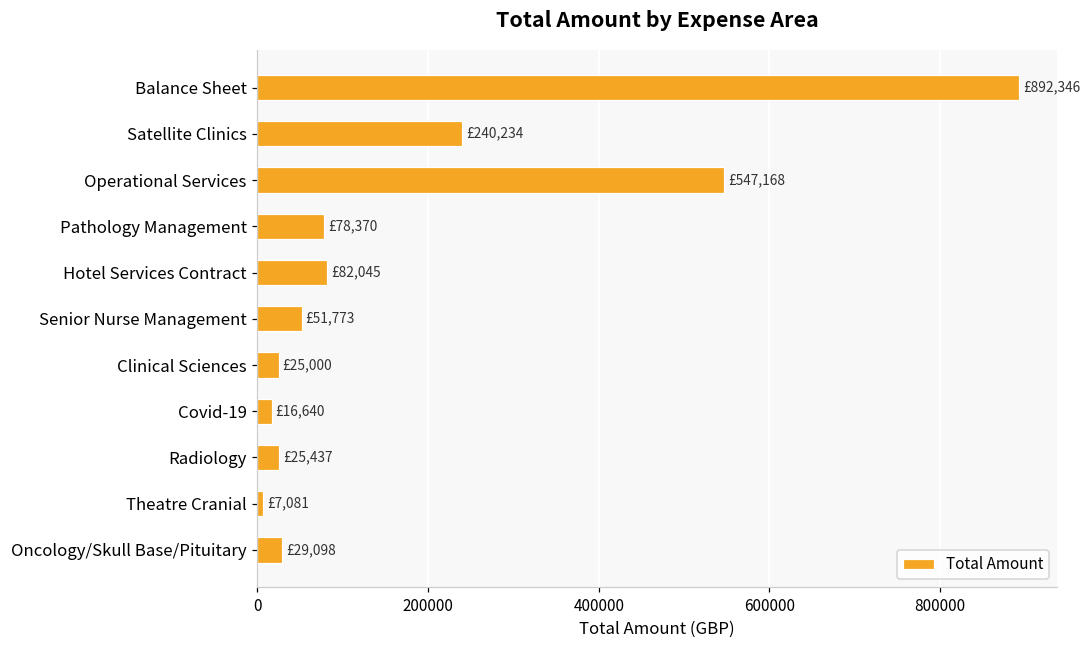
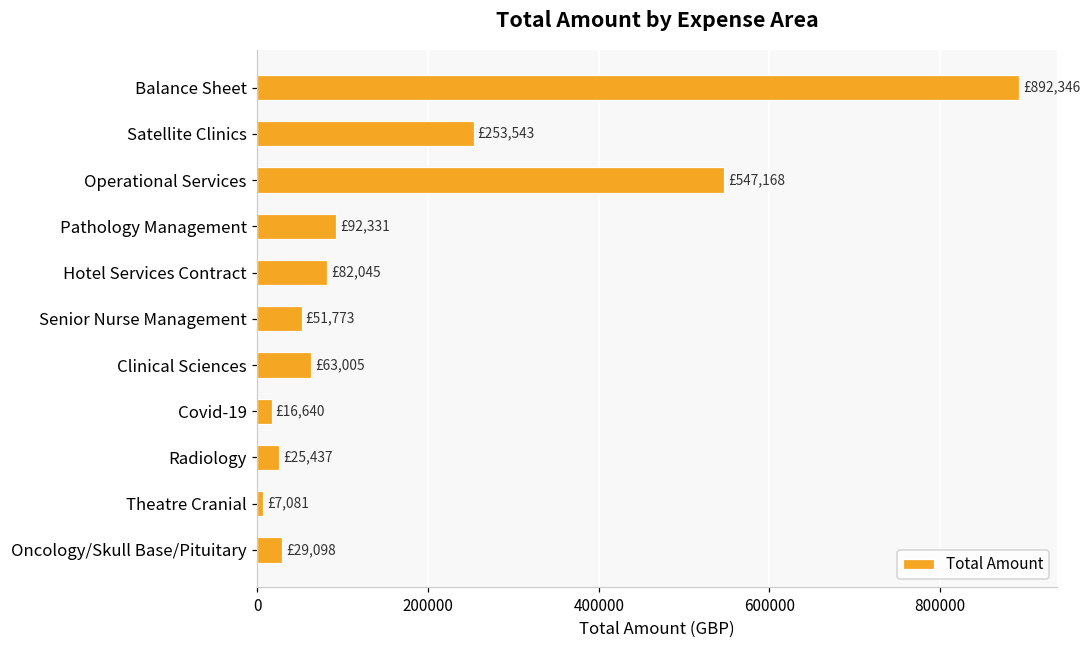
  {
    "Balance Sheet": "£892,346",
-   "Satellite Clinics": "£240,234",
+   "Satellite Clinics": "£253,543",
    "Operational Services": "£547,168",
-   "Pathology Management": "£78,370",
+   "Pathology Management": "£92,331",
    "Hotel Services Contract": "£82,045",
    "Senior Nurse Management": "£51,773",
-   "Clinical Sciences": "£25,000",
+   "Clinical Sciences": "£63,005",
    "Covid-19": "£16,640",
    "Radiology": "£25,437",
    "Theatre Cranial": "£7,081",
    "Oncology/Skull Base/Pituitary": "£29,098"
  }
